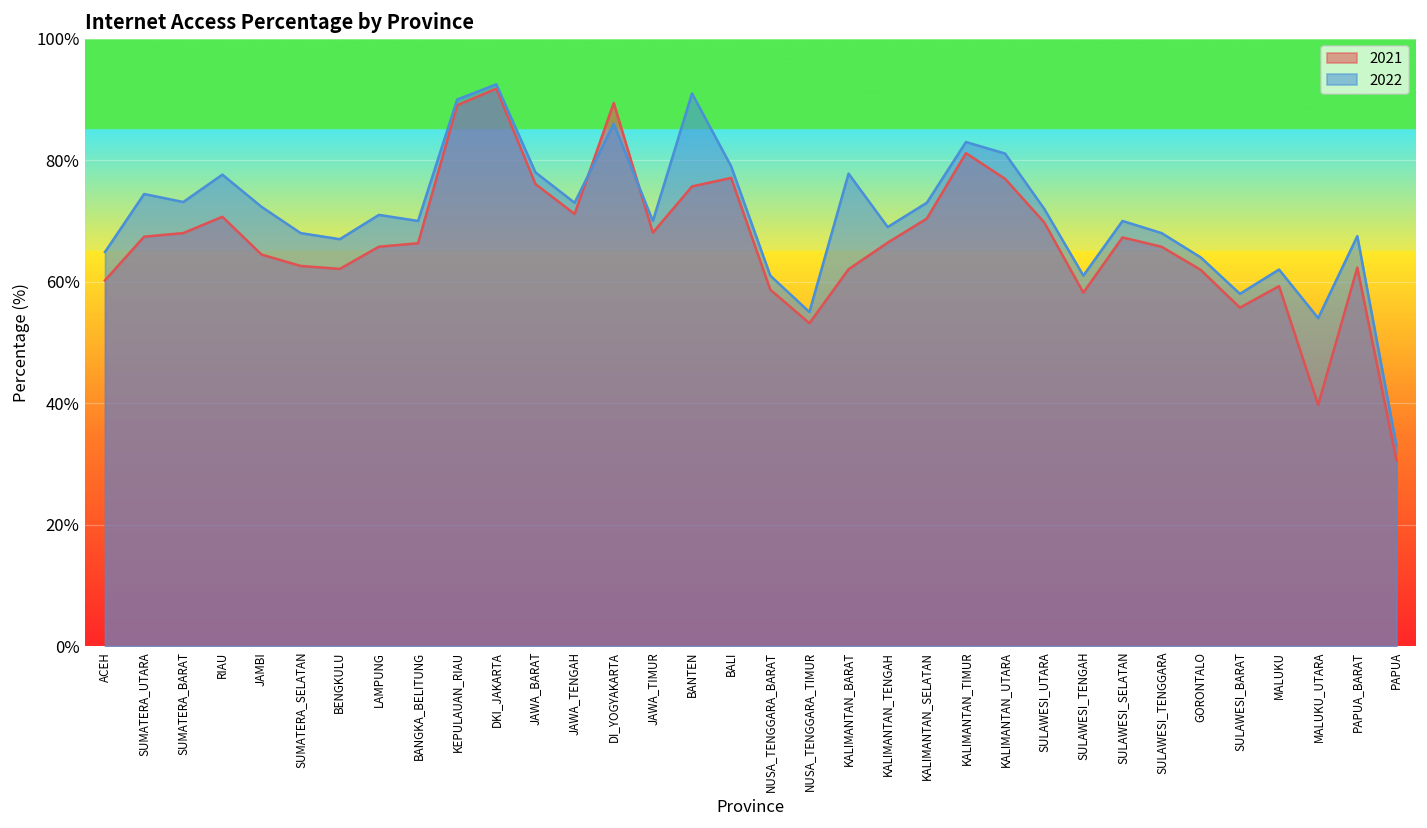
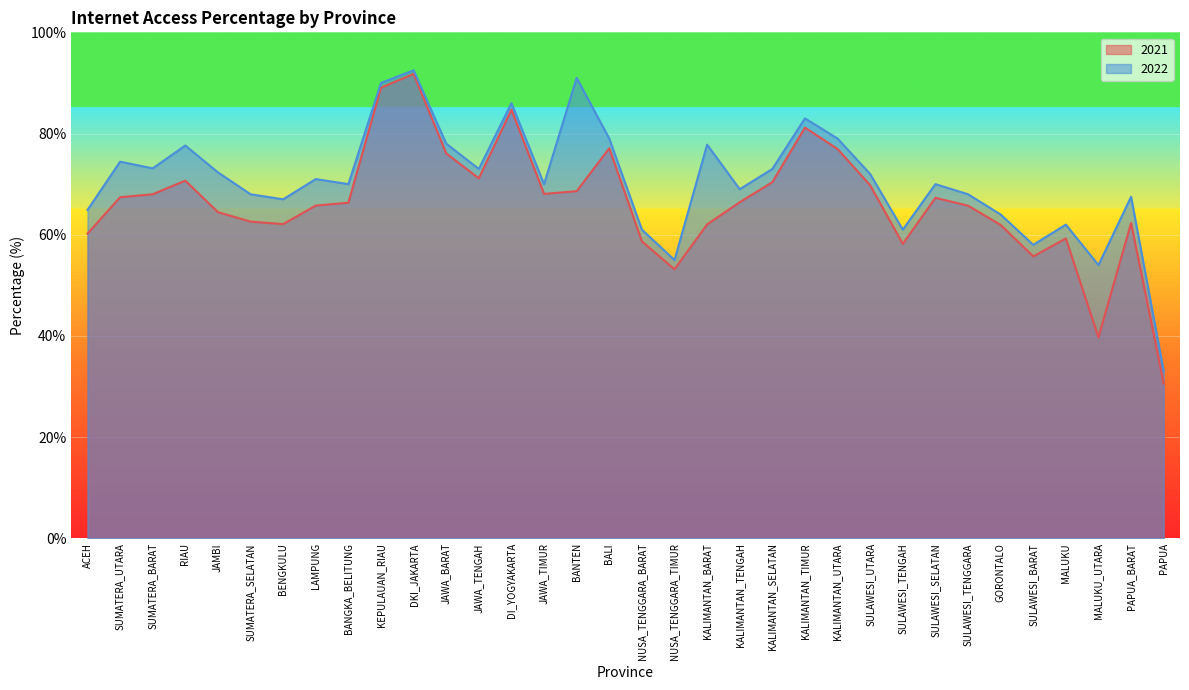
  {
    "2021": {
      "ACEH": "60%",
      "SUMATERA_UTARA": "67%",
      "SUMATERA_BARAT": "68%",
      "RIAU": "71%",
      "JAMBI": "64%",
      "SUMATERA_SELATAN": "63%",
      "BENGKULU": "62%",
      "LAMPUNG": "66%",
      "BANGKA_BELITUNG": "66%",
      "KEPULAUAN_RIAU": "89%",
      "DKI_JAKARTA": "92%",
      "JAWA_BARAT": "76%",
      "JAWA_TENGAH": "71%",
-     "DI_YOGYAKARTA": "89%",
+     "DI_YOGYAKARTA": "85%",
      "JAWA_TIMUR": "68%",
-     "BANTEN": "76%",
+     "BANTEN": "69%",
      "BALI": "77%",
      "NUSA_TENGGARA_BARAT": "59%",
      "NUSA_TENGGARA_TIMUR": "53%",
      "KALIMANTAN_BARAT": "62%",
      "KALIMANTAN_TENGAH": "66%",
      "KALIMANTAN_SELATAN": "70%",
      "KALIMANTAN_TIMUR": "81%",
      "KALIMANTAN_UTARA": "77%",
      "SULAWESI_UTARA": "70%",
      "SULAWESI_TENGAH": "58%",
      "SULAWESI_SELATAN": "67%",
      "SULAWESI_TENGGARA": "66%",
      "GORONTALO": "62%",
      "SULAWESI_BARAT": "56%",
      "MALUKU": "59%",
      "MALUKU_UTARA": "40%",
      "PAPUA_BARAT": "62%",
      "PAPUA": "31%"
    },
    "2022": {
      "ACEH": "65%",
      "SUMATERA_UTARA": "74%",
      "SUMATERA_BARAT": "73%",
      "RIAU": "78%",
      "JAMBI": "72%",
      "SUMATERA_SELATAN": "68%",
      "BENGKULU": "67%",
      "LAMPUNG": "71%",
      "BANGKA_BELITUNG": "70%",
      "KEPULAUAN_RIAU": "90%",
      "DKI_JAKARTA": "93%",
      "JAWA_BARAT": "78%",
      "JAWA_TENGAH": "73%",
      "DI_YOGYAKARTA": "86%",
      "JAWA_TIMUR": "70%",
      "BANTEN": "91%",
      "BALI": "79%",
      "NUSA_TENGGARA_BARAT": "61%",
      "NUSA_TENGGARA_TIMUR": "55%",
      "KALIMANTAN_BARAT": "78%",
      "KALIMANTAN_TENGAH": "69%",
      "KALIMANTAN_SELATAN": "73%",
      "KALIMANTAN_TIMUR": "83%",
-     "KALIMANTAN_UTARA": "81%",
+     "KALIMANTAN_UTARA": "79%",
      "SULAWESI_UTARA": "72%",
      "SULAWESI_TENGAH": "61%",
      "SULAWESI_SELATAN": "70%",
      "SULAWESI_TENGGARA": "68%",
      "GORONTALO": "64%",
      "SULAWESI_BARAT": "58%",
      "MALUKU": "62%",
      "MALUKU_UTARA": "54%",
      "PAPUA_BARAT": "68%",
      "PAPUA": "33%"
    }
  }
